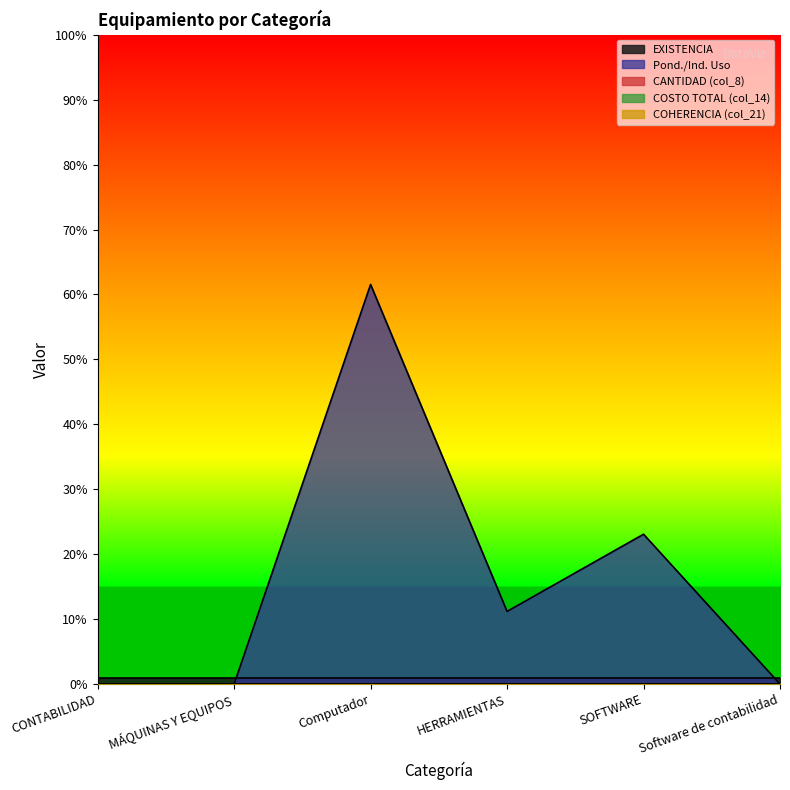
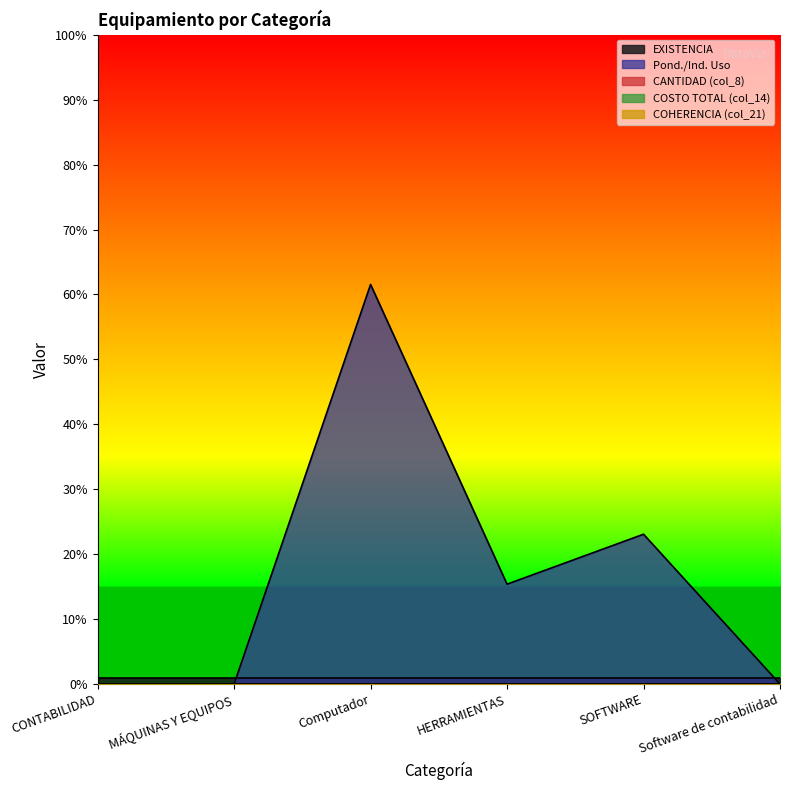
  {
    "EXISTENCIA": {
      "CONTABILIDAD": "1%",
      "MÁQUINAS Y EQUIPOS": "1%",
      "Computador": "1%",
      "HERRAMIENTAS": "1%",
      "SOFTWARE": "1%",
      "Software de contabilidad": "1%"
    },
    "Pond./Ind. Uso": {
      "Computador": "62%",
-     "HERRAMIENTAS": "11%",
+     "HERRAMIENTAS": "15%",
      "SOFTWARE": "23%"
    },
    "COHERENCIA (col_21)": {
      "Computador": "0%",
      "HERRAMIENTAS": "0%",
      "SOFTWARE": "0%"
    }
  }
